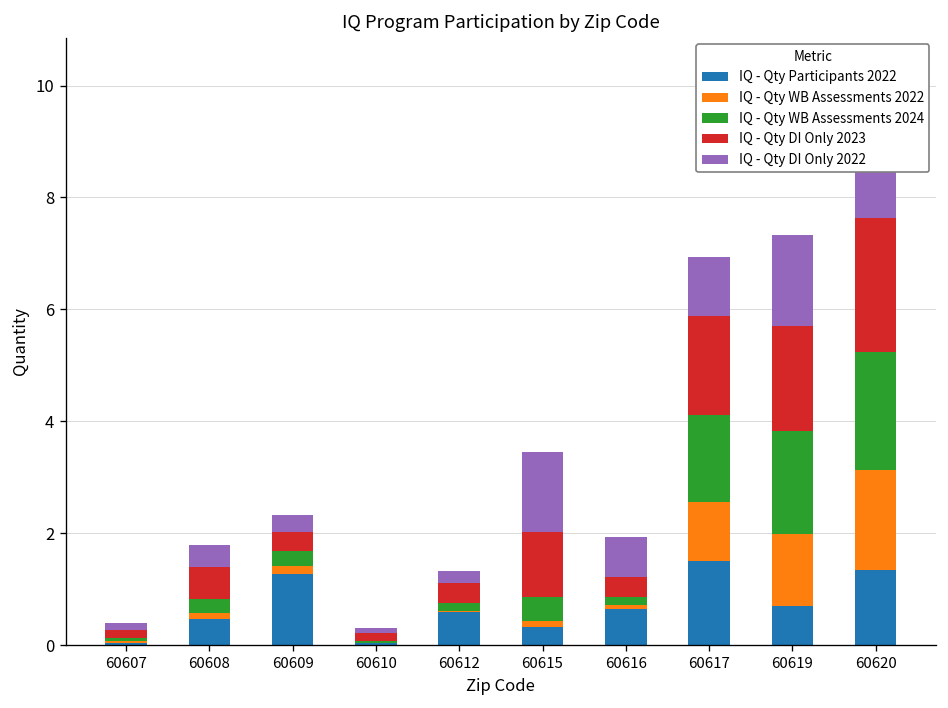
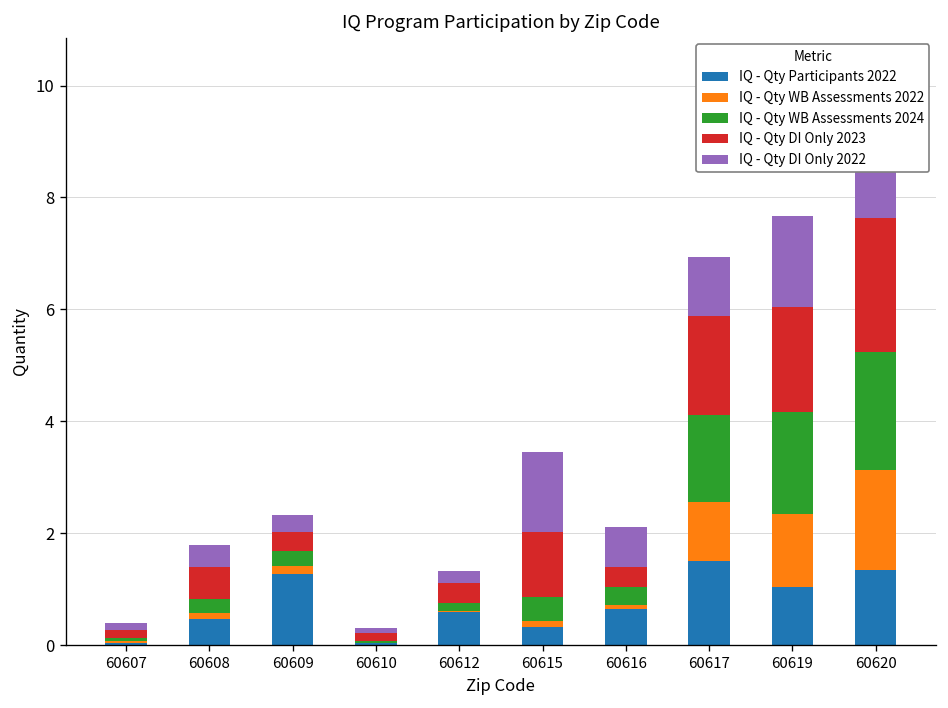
  {
    "IQ - Qty Participants 2022": {
      "60608": 0.5,
      "60609": 1.3,
      "60612": 0.6,
      "60615": 0.3,
      "60616": 0.6,
      "60617": 1.5,
-     "60619": 0.7,
+     "60619": 1.0,
      "60620": 1.3
    },
    "IQ - Qty WB Assessments 2022": {
      "60608": 0.1,
      "60609": 0.2,
      "60615": 0.1,
      "60616": 0.1,
      "60617": 1.1,
      "60619": 1.3,
      "60620": 1.8
    },
    "IQ - Qty WB Assessments 2024": {
      "60608": 0.3,
      "60609": 0.3,
      "60612": 0.1,
      "60615": 0.4,
-     "60616": 0.2,
+     "60616": 0.3,
      "60617": 1.6,
      "60619": 1.8,
      "60620": 2.1
    },
    "IQ - Qty DI Only 2023": {
      "60607": 0.1,
      "60608": 0.6,
      "60609": 0.3,
      "60610": 0.1,
      "60612": 0.4,
      "60615": 1.2,
      "60616": 0.3,
      "60617": 1.8,
      "60619": 1.9,
      "60620": 2.4
    },
    "IQ - Qty DI Only 2022": {
      "60607": 0.1,
      "60608": 0.4,
      "60609": 0.3,
      "60610": 0.1,
      "60612": 0.2,
      "60615": 1.4,
      "60616": 0.7,
      "60617": 1.1,
      "60619": 1.6
    }
  }
